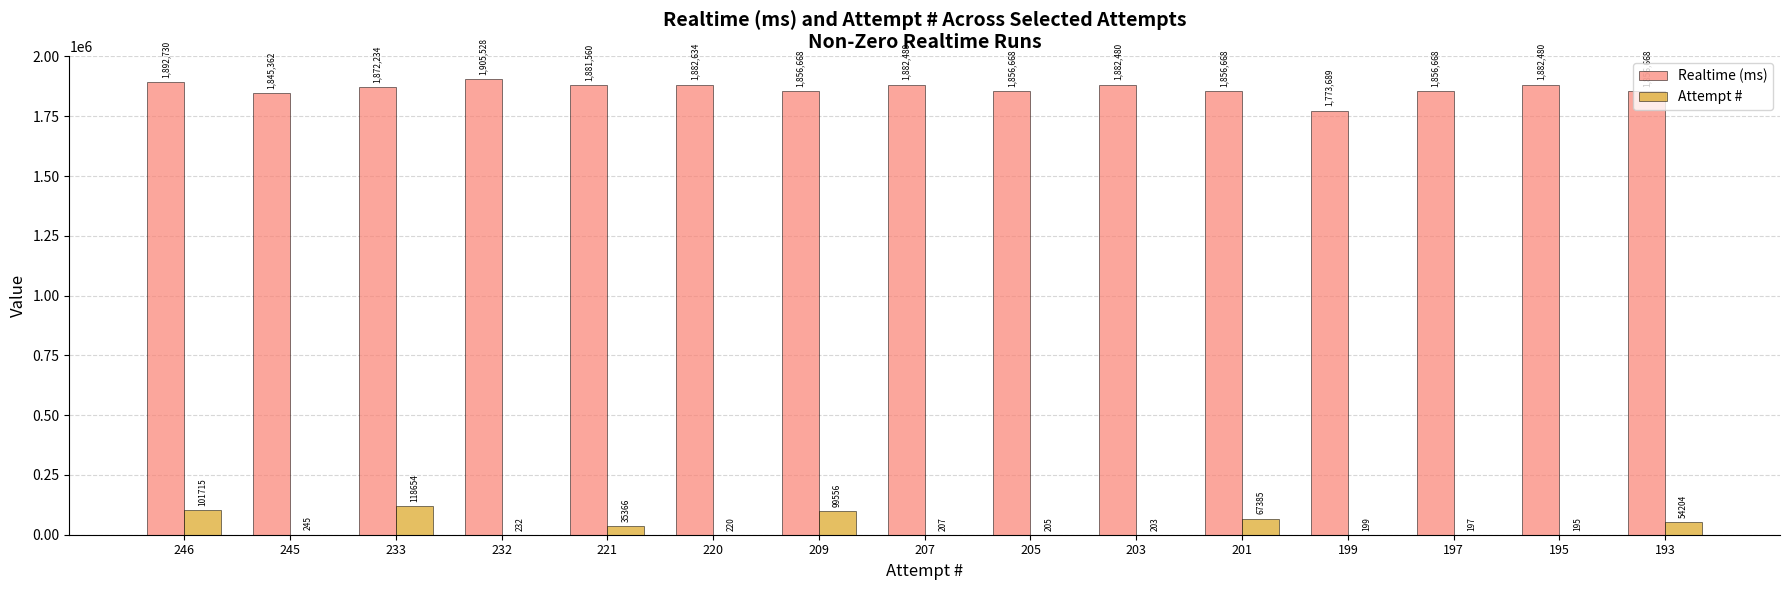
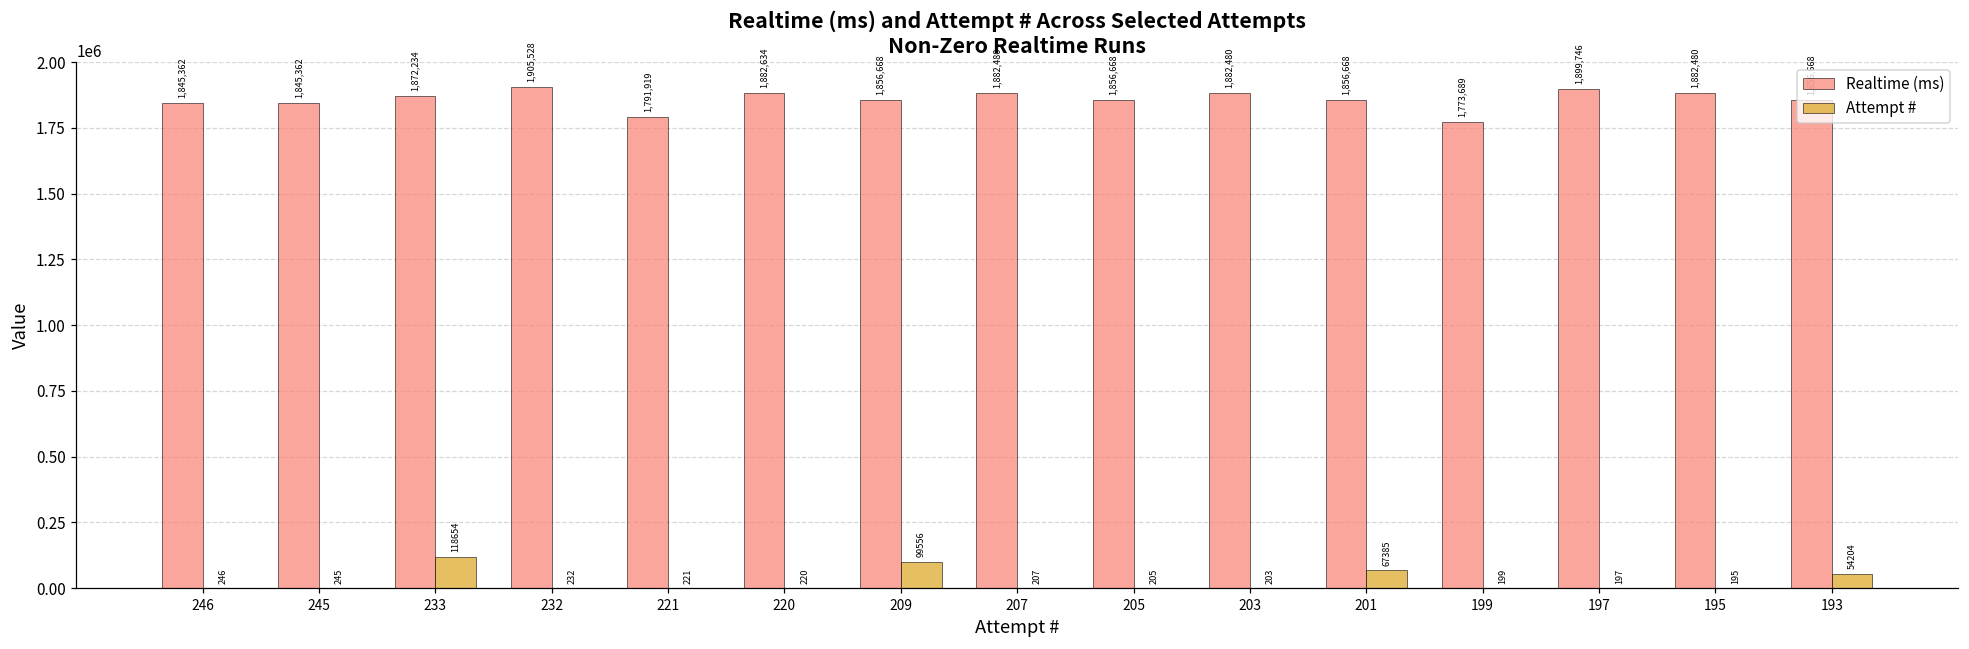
  {
    "Realtime (ms)": {
-     "246": "1,892,730",
+     "246": "1,845,362",
      "245": "1,845,362",
      "233": "1,872,234",
      "232": "1,905,528",
-     "221": "1,881,560",
+     "221": "1,791,919",
      "220": "1,882,634",
      "209": "1,856,668",
      "207": "1,882,480",
      "205": "1,856,668",
      "203": "1,882,480",
      "201": "1,856,668",
      "199": "1,773,689",
-     "197": "1,856,668",
+     "197": "1,899,746",
      "195": "1,882,480"
    },
    "Attempt #": {
-     "246": "101715",
+     "246": "246",
      "245": "245",
      "233": "118654",
      "232": "232",
-     "221": "35366",
+     "221": "221",
      "220": "220",
      "209": "99556",
      "207": "207",
      "205": "205",
      "203": "203",
      "201": "67385",
      "199": "199",
      "197": "197",
      "195": "195",
      "193": "54204"
    }
  }
